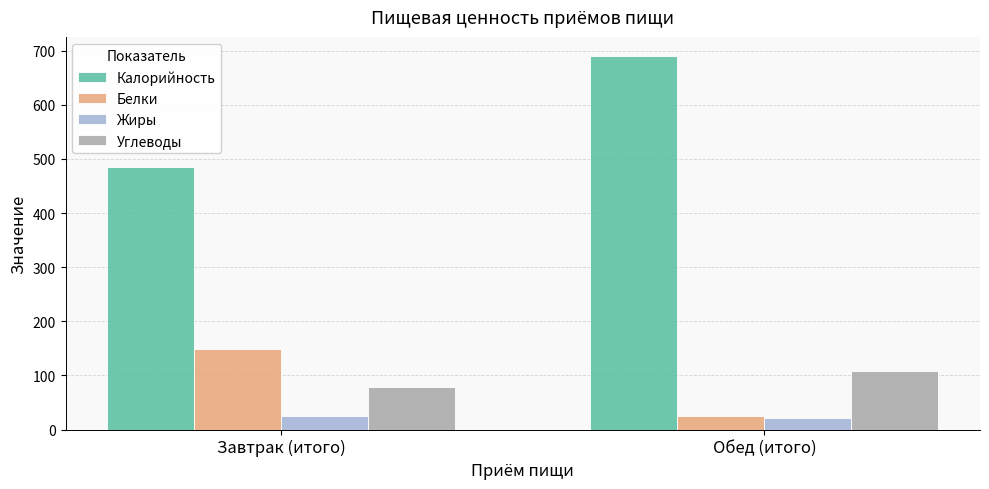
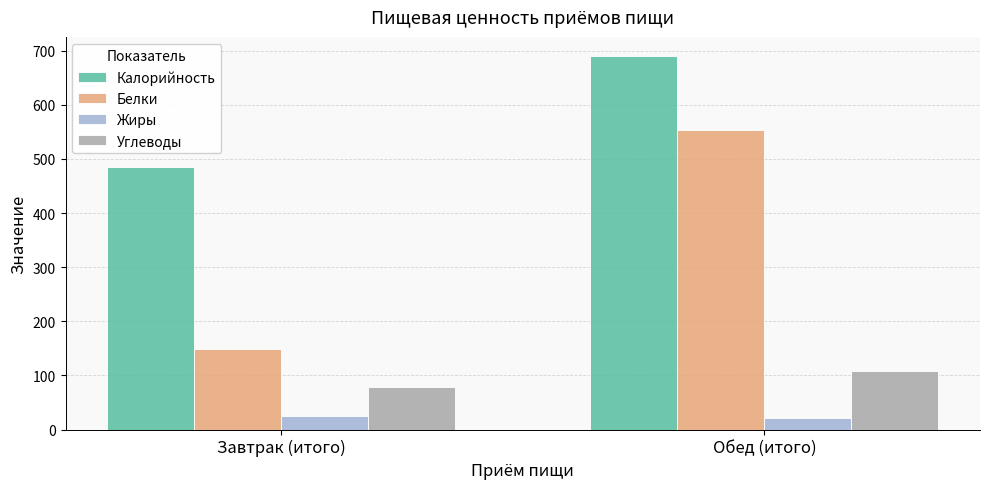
  {
    "Калорийность": {
      "Завтрак (итого)": 490,
      "Обед (итого)": 690
    },
    "Белки": {
      "Завтрак (итого)": 150,
-     "Обед (итого)": 30
+     "Обед (итого)": 550
    }
  }
